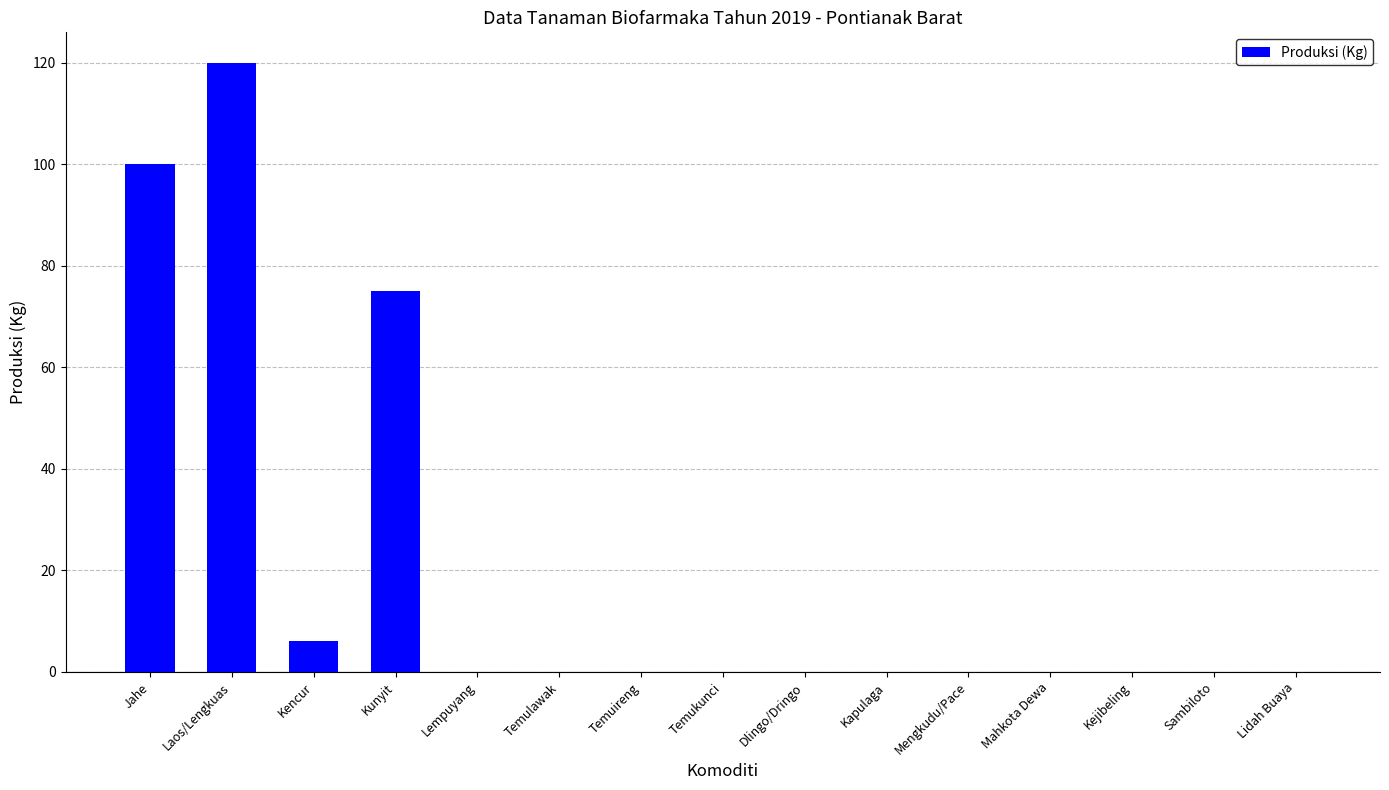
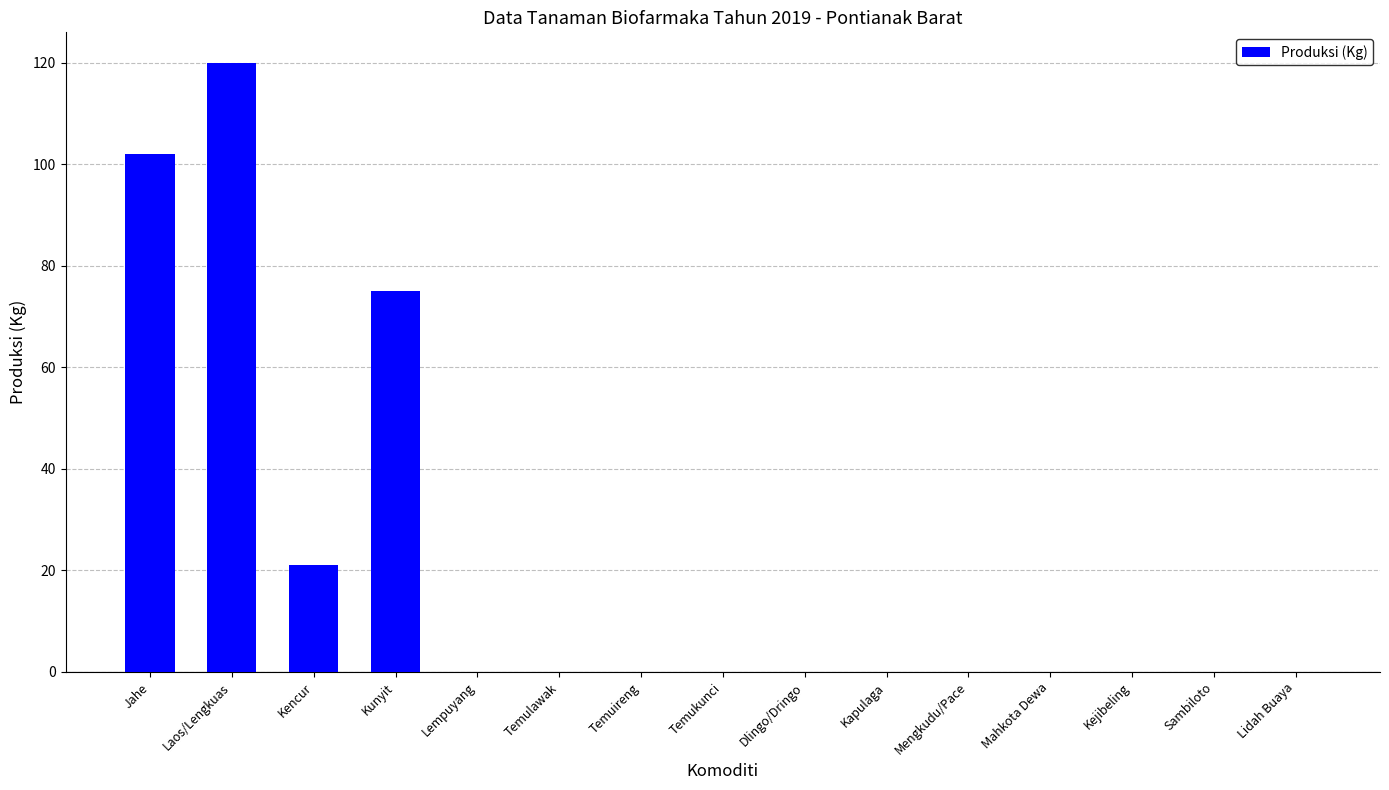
  {
-   "Jahe": 100,
+   "Jahe": 102,
    "Laos/Lengkuas": 120,
-   "Kencur": 6,
+   "Kencur": 21,
    "Kunyit": 75,
    "Lempuyang": 0,
    "Temulawak": 0,
    "Temuireng": 0,
    "Temukunci": 0,
    "Dlingo/Dringo": 0,
    "Kapulaga": 0,
    "Mengkudu/Pace": 0,
    "Mahkota Dewa": 0,
    "Kejibeling": 0,
    "Sambiloto": 0,
    "Lidah Buaya": 0
  }
